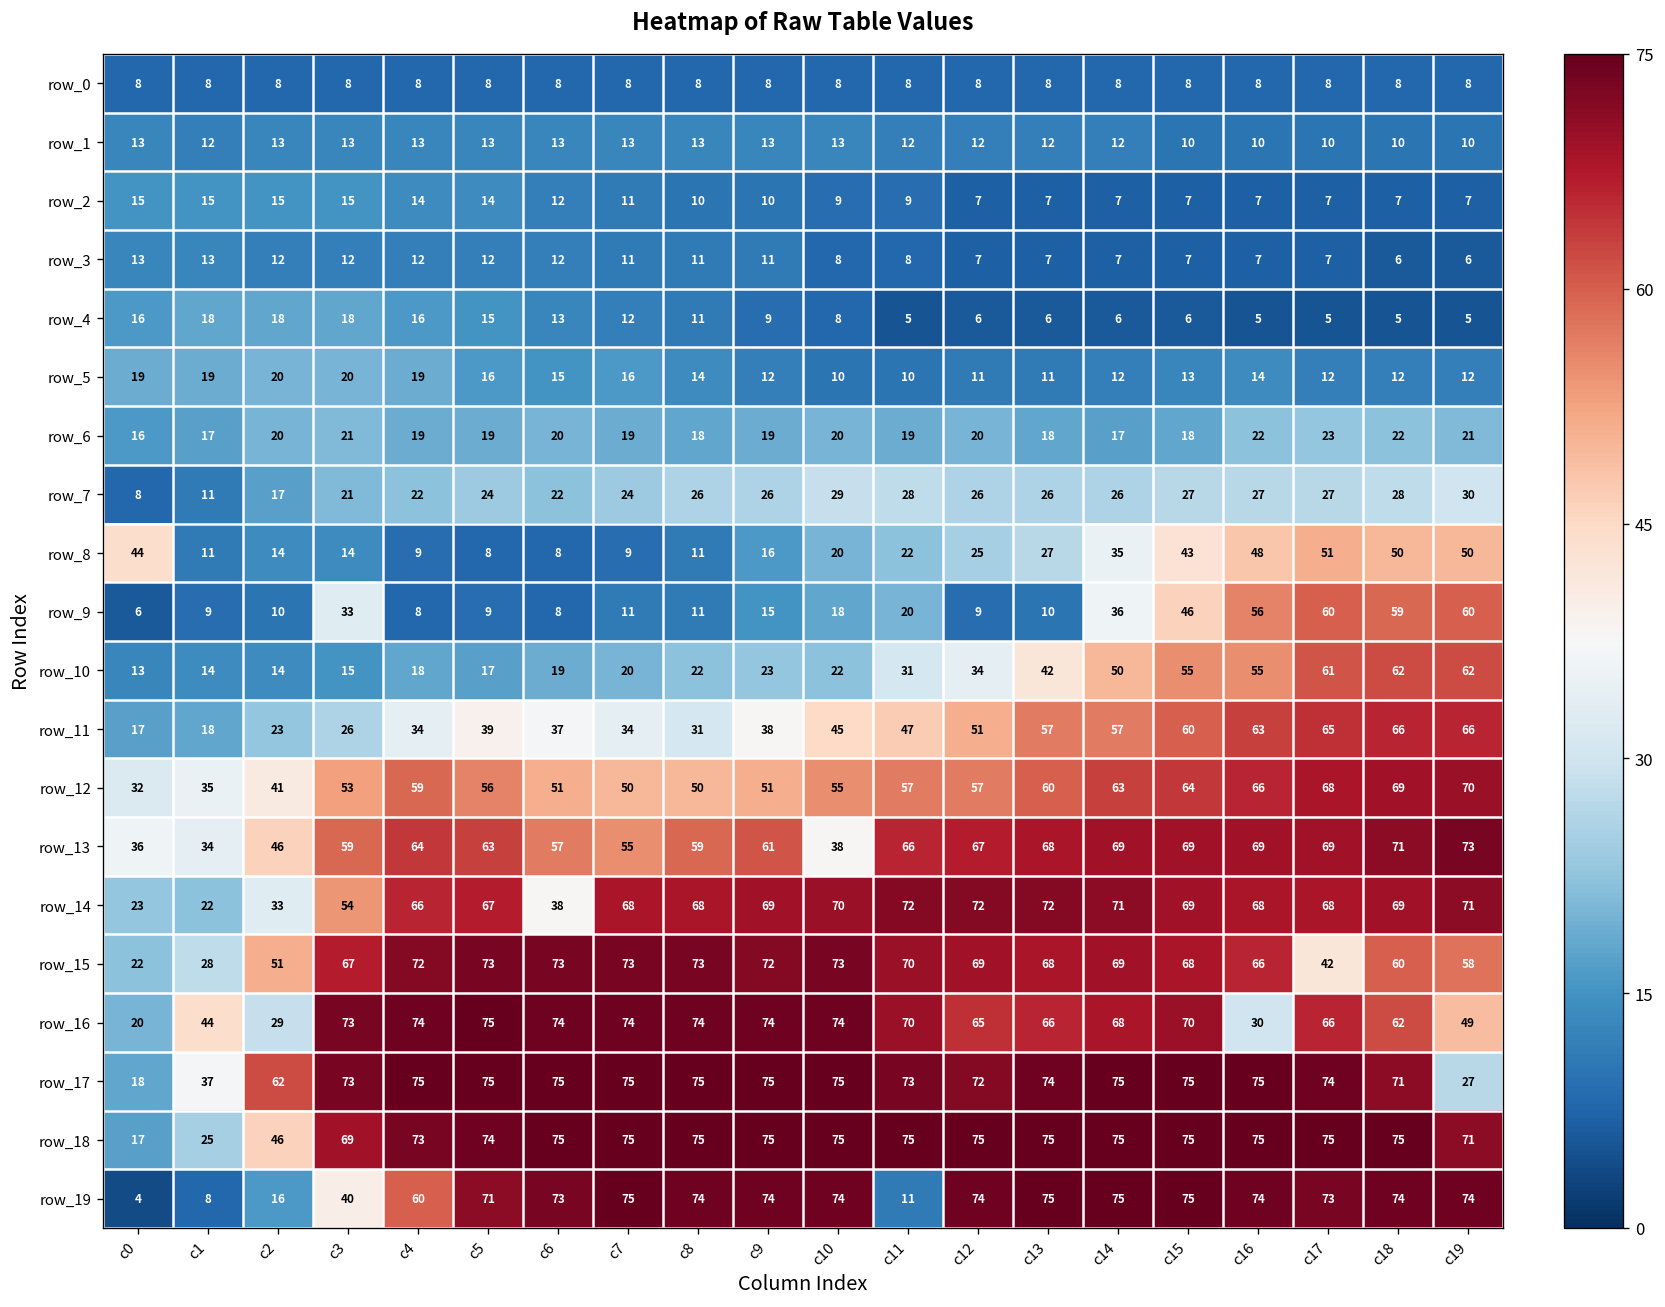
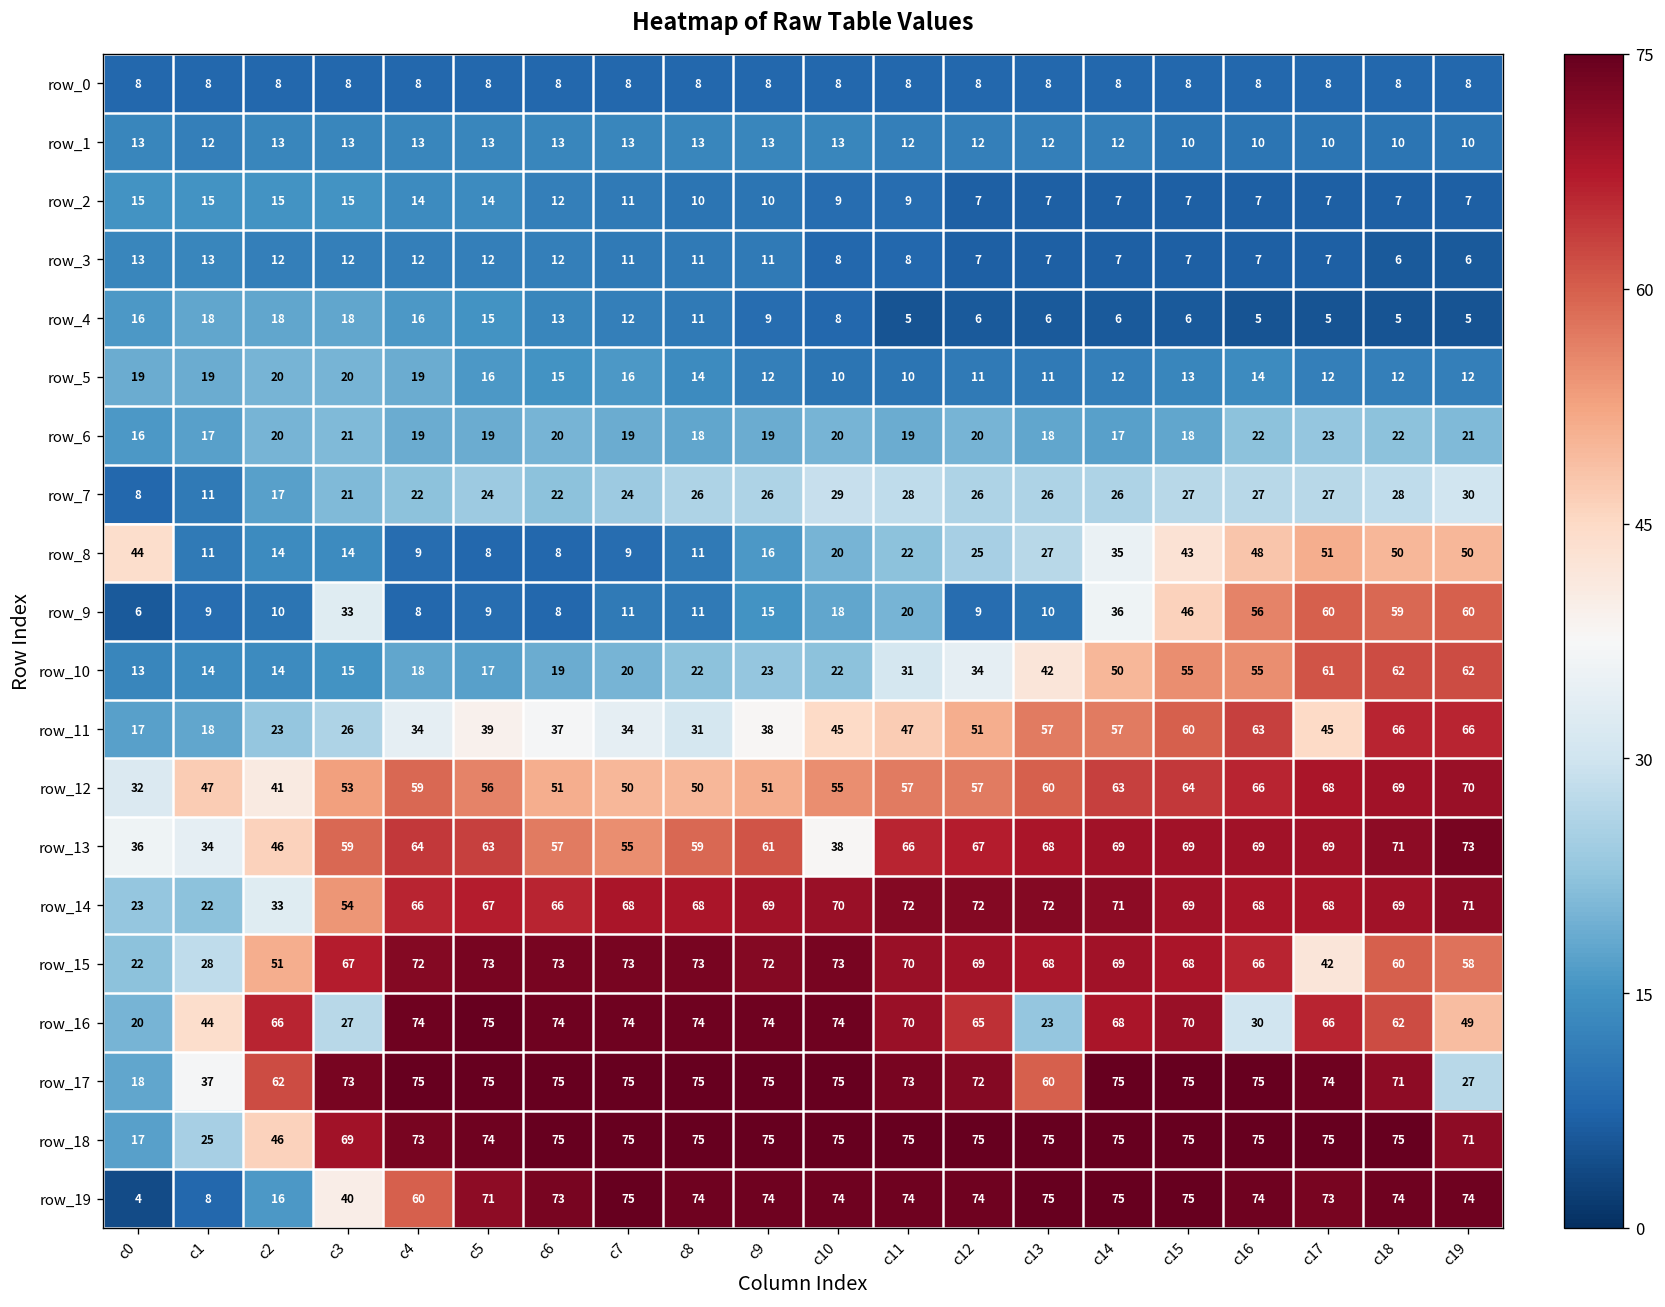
  {
    "row_11": {
      "c0": 17,
      "c1": 18,
      "c2": 23,
      "c3": 26,
      "c4": 34,
      "c5": 39,
      "c6": 37,
      "c7": 34,
      "c8": 31,
      "c9": 38,
      "c10": 45,
      "c11": 47,
      "c12": 51,
      "c13": 57,
      "c14": 57,
      "c15": 60,
      "c16": 63,
-     "c17": 65,
+     "c17": 45,
      "c18": 66,
      "c19": 66
    },
    "row_12": {
      "c0": 32,
-     "c1": 35,
+     "c1": 47,
      "c2": 41,
      "c3": 53,
      "c4": 59,
      "c5": 56,
      "c6": 51,
      "c7": 50,
      "c8": 50,
      "c9": 51,
      "c10": 55,
      "c11": 57,
      "c12": 57,
      "c13": 60,
      "c14": 63,
      "c15": 64,
      "c16": 66,
      "c17": 68,
      "c18": 69,
      "c19": 70
    },
    "row_14": {
      "c0": 23,
      "c1": 22,
      "c2": 33,
      "c3": 54,
      "c4": 66,
      "c5": 67,
-     "c6": 38,
+     "c6": 66,
      "c7": 68,
      "c8": 68,
      "c9": 69,
      "c10": 70,
      "c11": 72,
      "c12": 72,
      "c13": 72,
      "c14": 71,
      "c15": 69,
      "c16": 68,
      "c17": 68,
      "c18": 69,
      "c19": 71
    },
    "row_16": {
      "c0": 20,
      "c1": 44,
-     "c2": 29,
-     "c3": 73,
+     "c2": 66,
+     "c3": 27,
      "c4": 74,
      "c5": 75,
      "c6": 74,
      "c7": 74,
      "c8": 74,
      "c9": 74,
      "c10": 74,
      "c11": 70,
      "c12": 65,
-     "c13": 66,
+     "c13": 23,
      "c14": 68,
      "c15": 70,
      "c16": 30,
      "c17": 66,
      "c18": 62,
      "c19": 49
    },
    "row_17": {
      "c0": 18,
      "c1": 37,
      "c2": 62,
      "c3": 73,
      "c4": 75,
      "c5": 75,
      "c6": 75,
      "c7": 75,
      "c8": 75,
      "c9": 75,
      "c10": 75,
      "c11": 73,
      "c12": 72,
-     "c13": 74,
+     "c13": 60,
      "c14": 75,
      "c15": 75,
      "c16": 75,
      "c17": 74,
      "c18": 71,
      "c19": 27
    },
    "row_19": {
      "c0": 4,
      "c1": 8,
      "c2": 16,
      "c3": 40,
      "c4": 60,
      "c5": 71,
      "c6": 73,
      "c7": 75,
      "c8": 74,
      "c9": 74,
      "c10": 74,
-     "c11": 11,
+     "c11": 74,
      "c12": 74,
      "c13": 75,
      "c14": 75,
      "c15": 75,
      "c16": 74,
      "c17": 73,
      "c18": 74,
      "c19": 74
    }
  }
